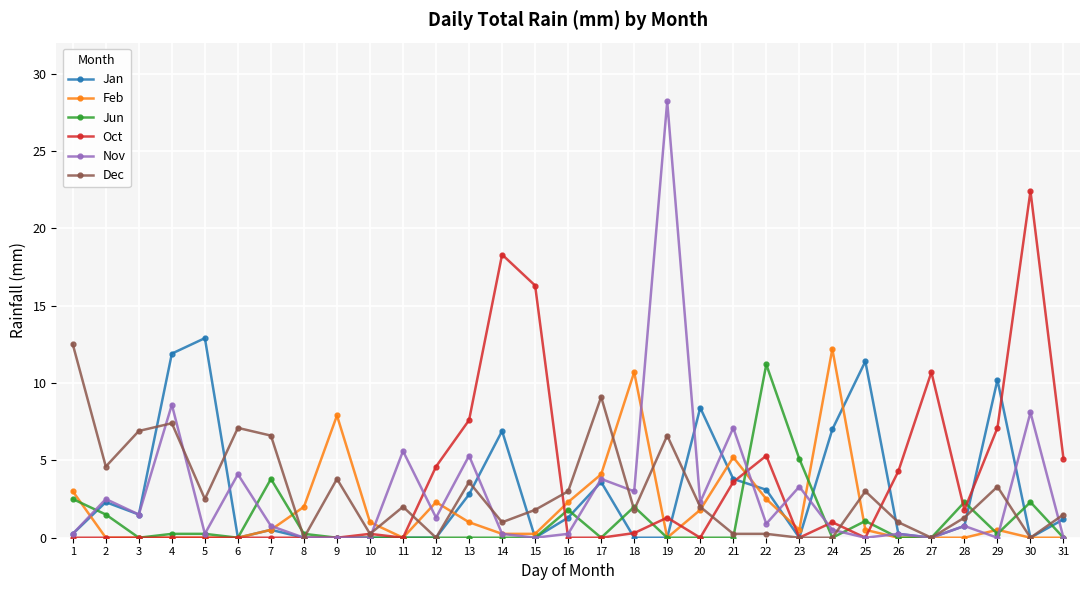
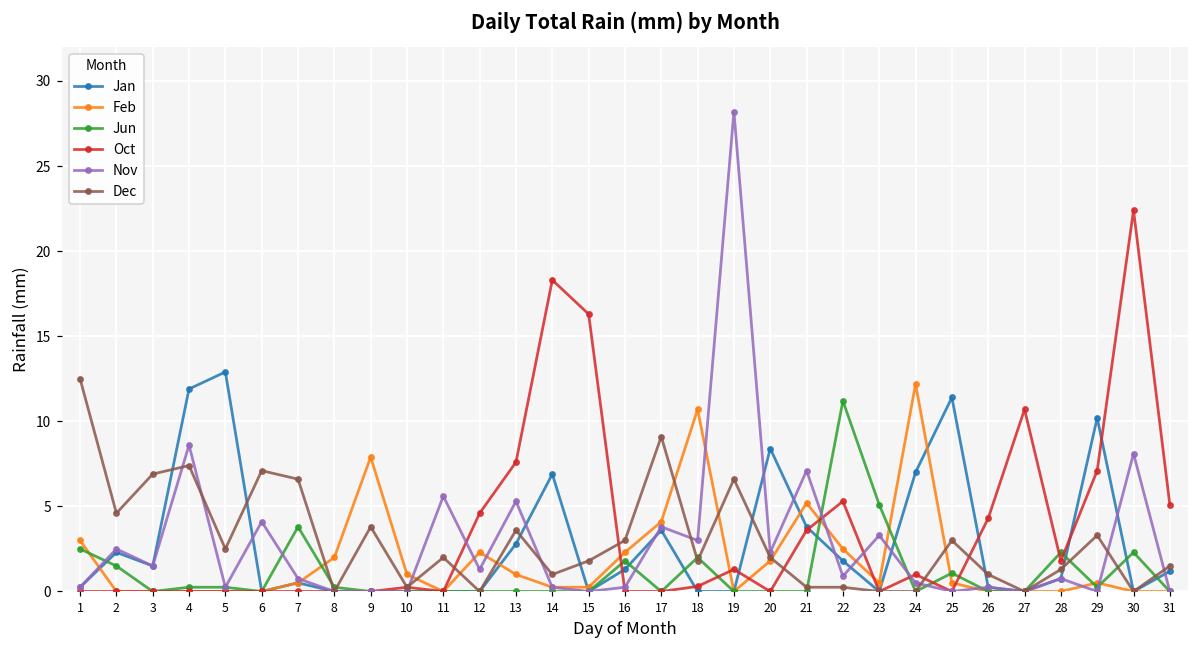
  {
    "Jan": {
      "2": 2.3,
      "4": 11.9,
      "5": 12.9,
      "13": 2.8,
      "14": 6.9,
      "16": 1.3,
      "17": 3.6,
      "18": 0.0,
      "20": 8.4,
      "21": 3.8,
-     "22": 3.1,
+     "22": 1.8,
      "24": 7.0,
      "25": 11.4,
      "29": 10.2,
      "31": 1.2
    },
    "Feb": {
      "1": 3.0,
      "8": 2.0,
      "9": 7.9,
      "10": 1.0,
      "12": 2.3,
      "13": 1.0,
      "15": 0.3,
      "16": 2.3,
      "17": 4.1,
      "18": 10.7,
      "20": 1.8,
      "21": 5.2,
      "22": 2.5,
      "23": 0.5,
      "24": 12.2,
      "25": 0.5,
      "28": 0.0,
      "29": 0.5
    },
    "Jun": {
      "1": 2.5,
      "2": 1.5,
      "4": 0.3,
      "7": 3.8,
      "8": 0.3,
      "13": 0.0,
      "14": 0.0,
      "16": 1.8,
      "18": 2.0,
      "21": 0.0,
      "22": 11.2,
      "23": 5.1,
      "25": 1.1,
      "28": 2.3,
      "29": 0.3,
      "30": 2.3
    },
    "Oct": {
      "1": 0.0,
      "7": 0.0,
      "12": 4.6,
      "13": 7.6,
      "14": 18.3,
      "15": 16.3,
      "16": 0.0,
      "18": 0.3,
      "19": 1.3,
      "21": 3.6,
      "22": 5.3,
      "24": 1.0,
      "26": 4.3,
      "27": 10.7,
      "28": 1.8,
      "29": 7.1,
      "30": 22.4,
      "31": 5.1
    },
    "Nov": {
      "2": 2.5,
      "4": 8.6,
      "6": 4.1,
      "7": 0.8,
      "11": 5.6,
      "12": 1.3,
      "13": 5.3,
      "16": 0.3,
      "17": 3.8,
      "18": 3.0,
      "19": 28.2,
      "20": 2.3,
      "21": 7.1,
      "22": 0.9,
      "23": 3.3,
      "24": 0.5,
      "29": 0.0,
      "30": 8.1
    },
    "Dec": {
      "1": 12.5,
      "2": 4.6,
      "3": 6.9,
      "4": 7.4,
      "5": 2.5,
      "6": 7.1,
      "7": 6.6,
      "9": 3.8,
      "11": 2.0,
      "13": 3.6,
      "14": 1.0,
      "15": 1.8,
      "16": 3.0,
      "17": 9.1,
      "18": 1.8,
      "19": 6.6,
      "20": 2.0,
      "21": 0.3,
      "22": 0.3,
      "25": 3.0,
      "26": 1.0,
      "28": 1.3,
      "29": 3.3,
      "31": 1.5
    }
  }
